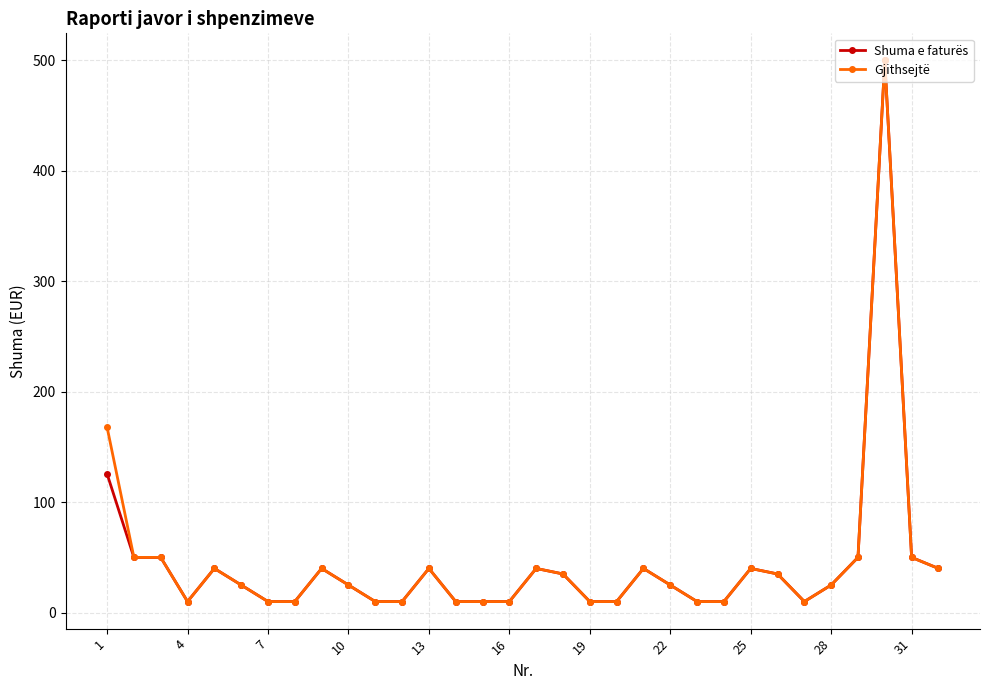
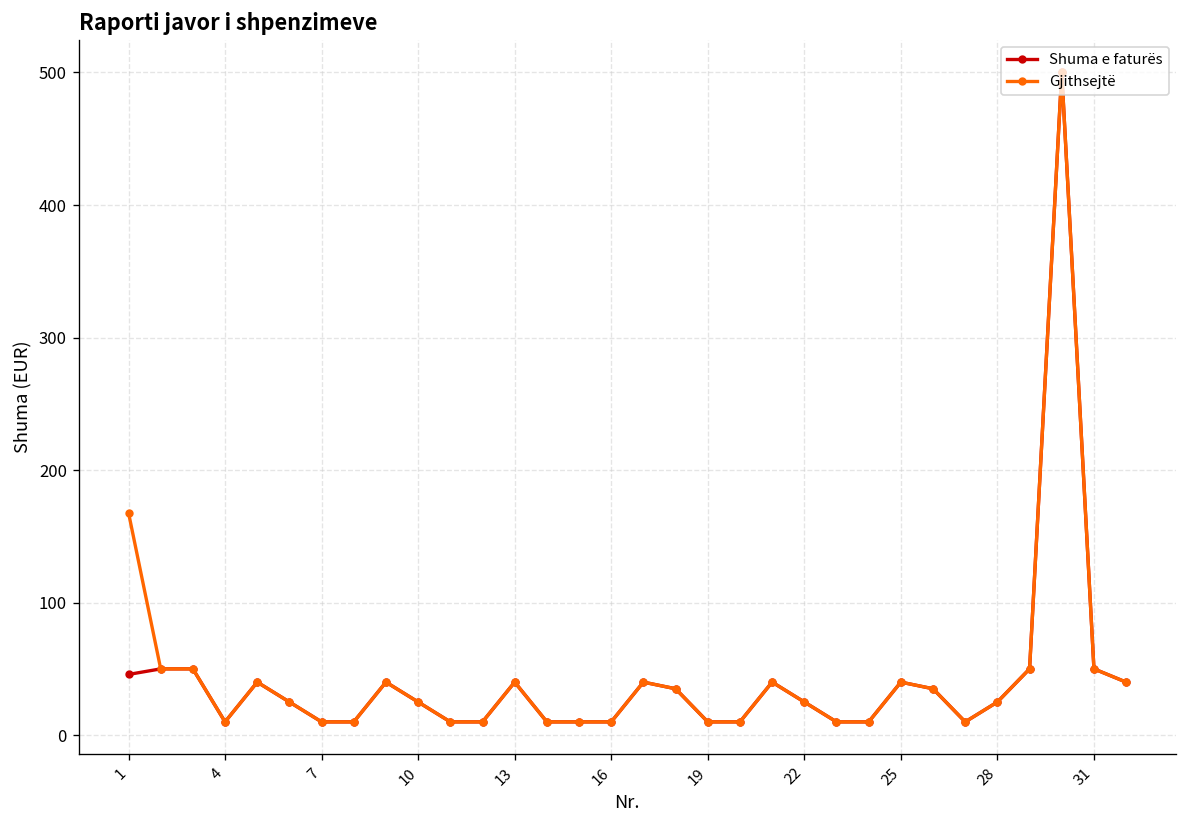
  {
    "Shuma e faturës": {
-     "1": 126
+     "1": 46
    },
    "Gjithsejtë": {
      "1": 168
    }
  }
